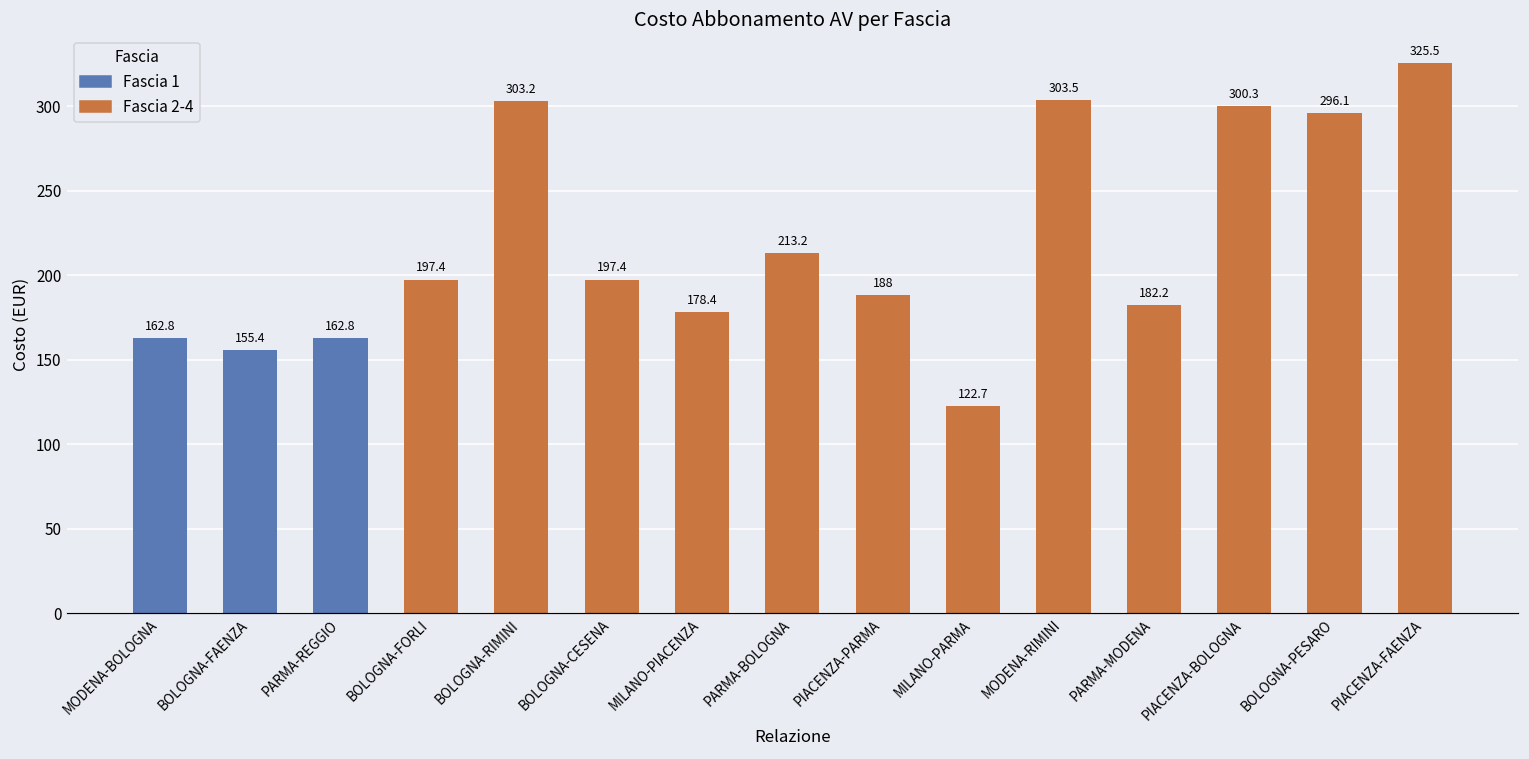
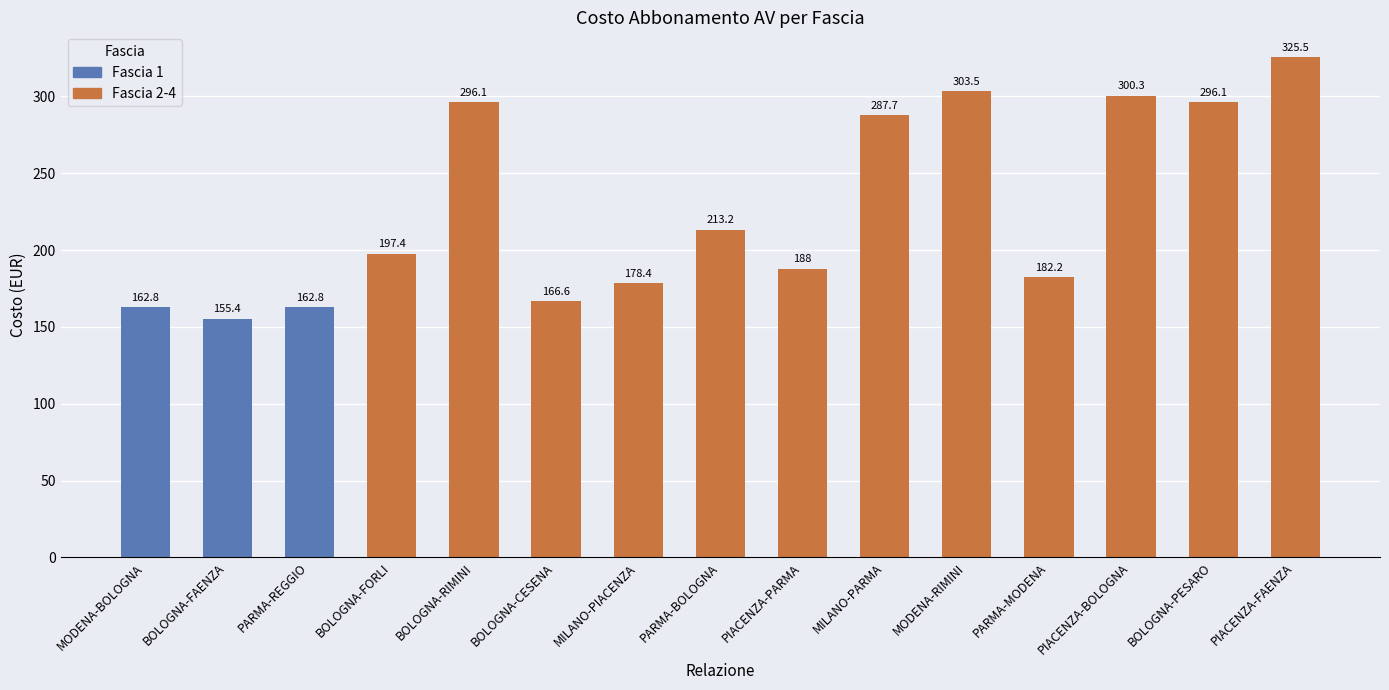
  {
    "MODENA-BOLOGNA": 162.8,
    "BOLOGNA-FAENZA": 155.4,
    "PARMA-REGGIO": 162.8,
    "BOLOGNA-FORLI": 197.4,
-   "BOLOGNA-RIMINI": 303.2,
-   "BOLOGNA-CESENA": 197.4,
+   "BOLOGNA-RIMINI": 296.1,
+   "BOLOGNA-CESENA": 166.6,
    "MILANO-PIACENZA": 178.4,
    "PARMA-BOLOGNA": 213.2,
    "PIACENZA-PARMA": 188,
-   "MILANO-PARMA": 122.7,
+   "MILANO-PARMA": 287.7,
    "MODENA-RIMINI": 303.5,
    "PARMA-MODENA": 182.2,
    "PIACENZA-BOLOGNA": 300.3,
    "BOLOGNA-PESARO": 296.1,
    "PIACENZA-FAENZA": 325.5
  }
